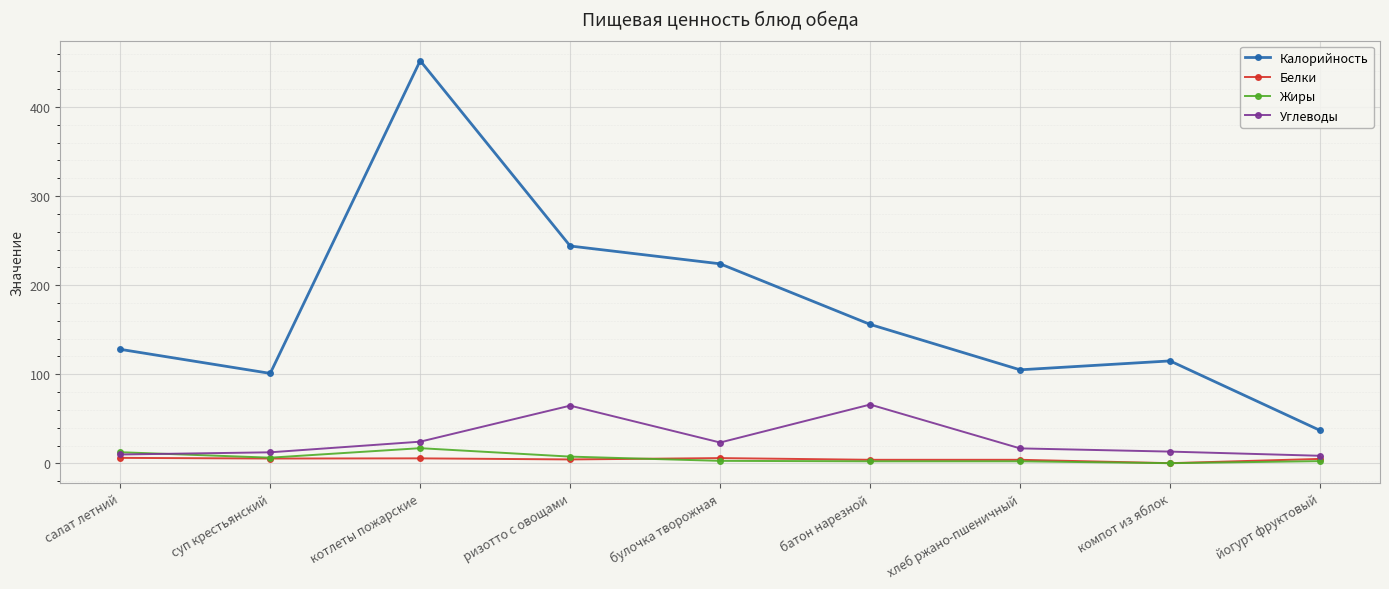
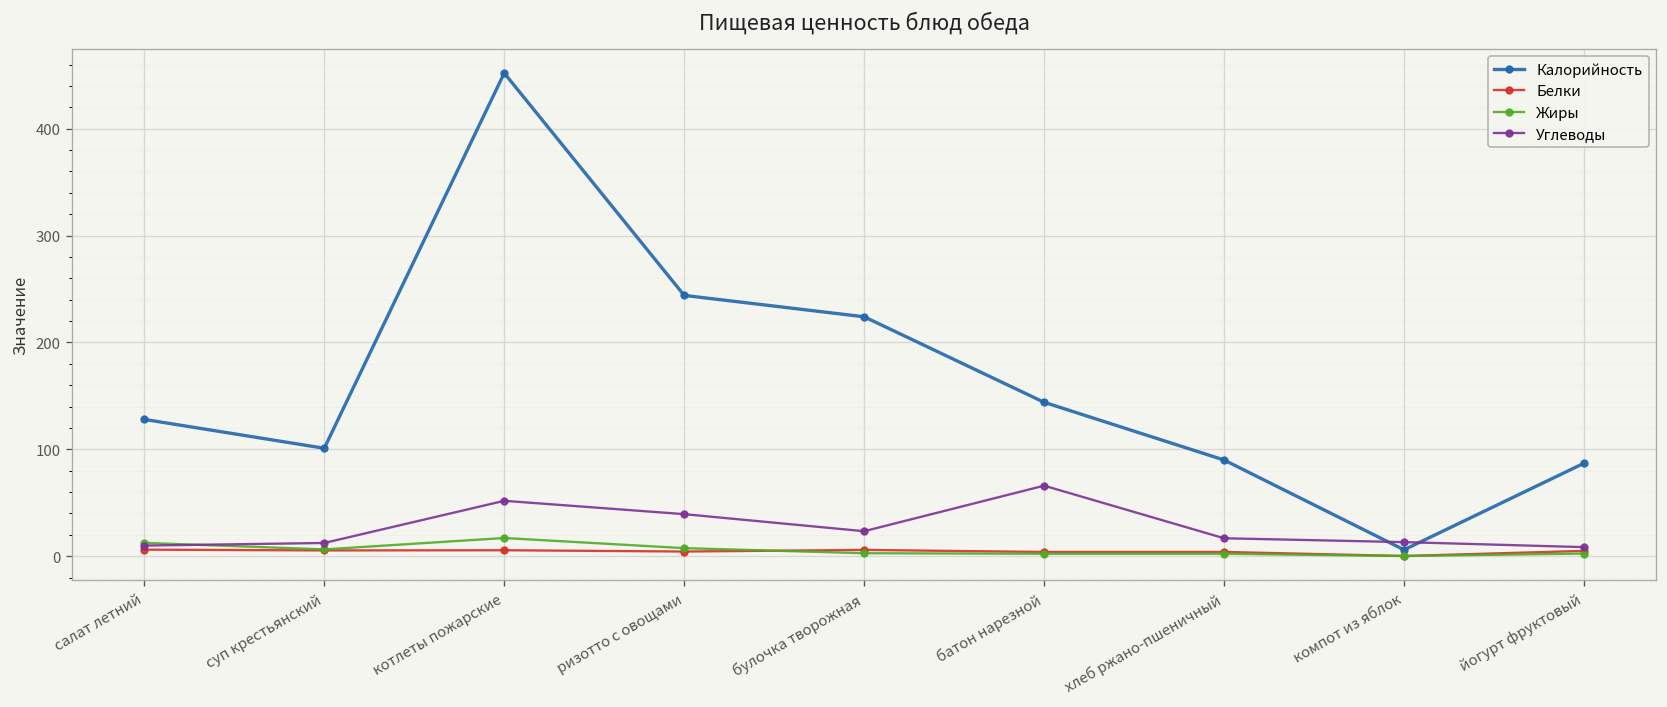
  {
    "Калорийность": {
      "салат летний": 130,
      "суп крестьянский": 100,
      "котлеты пожарские": 450,
      "ризотто с овощами": 240,
      "булочка творожная": 220,
-     "батон нарезной": 160,
-     "хлеб ржано-пшеничный": 110,
-     "компот из яблок": 120,
-     "йогурт фруктовый": 40
+     "батон нарезной": 140,
+     "хлеб ржано-пшеничный": 90,
+     "компот из яблок": 10,
+     "йогурт фруктовый": 90
    },
    "Белки": {
      "салат летний": 10,
      "котлеты пожарские": 10,
      "ризотто с овощами": 0,
      "булочка творожная": 10
    },
    "Жиры": {
      "котлеты пожарские": 20,
      "ризотто с овощами": 10,
      "булочка творожная": 0
    },
    "Углеводы": {
      "суп крестьянский": 10,
-     "котлеты пожарские": 20,
-     "ризотто с овощами": 60,
+     "котлеты пожарские": 50,
+     "ризотто с овощами": 40,
      "булочка творожная": 20,
      "батон нарезной": 70,
      "хлеб ржано-пшеничный": 20,
      "компот из яблок": 10,
      "йогурт фруктовый": 10
    }
  }
